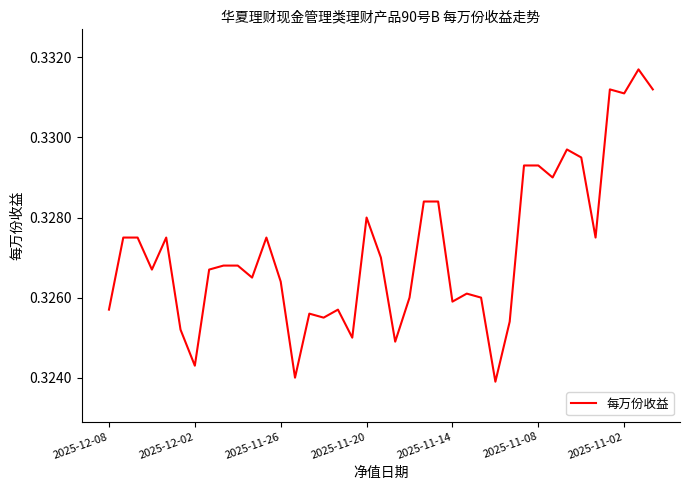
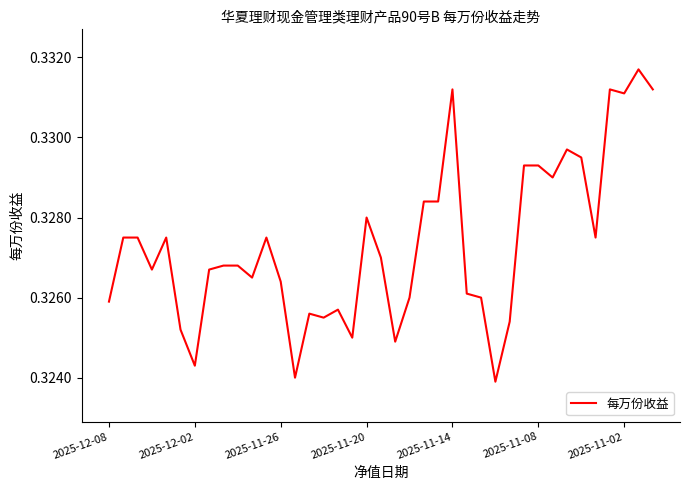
  {
-   "2025-12-08": 0.3257,
+   "2025-12-08": 0.3259,
    "2025-12-02": 0.3243,
    "2025-11-26": 0.3264,
    "2025-11-20": 0.3280,
-   "2025-11-14": 0.3259,
+   "2025-11-14": 0.3312,
    "2025-11-08": 0.3293,
    "2025-11-02": 0.3311
  }
